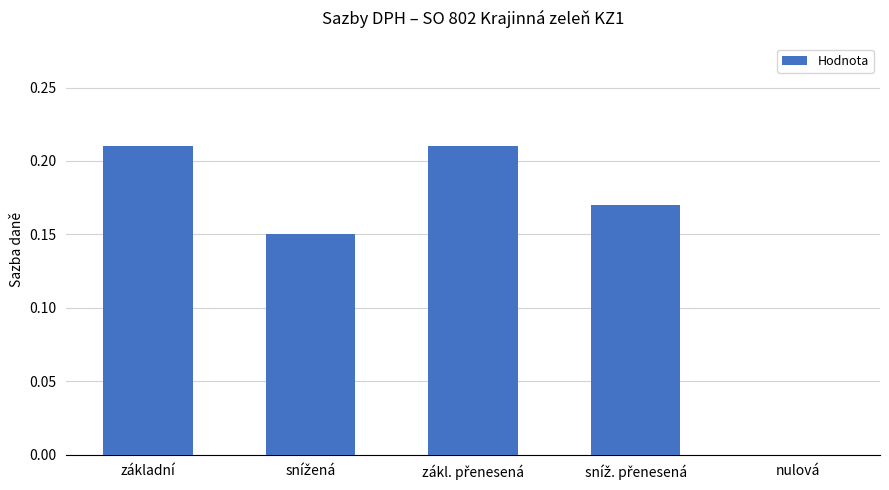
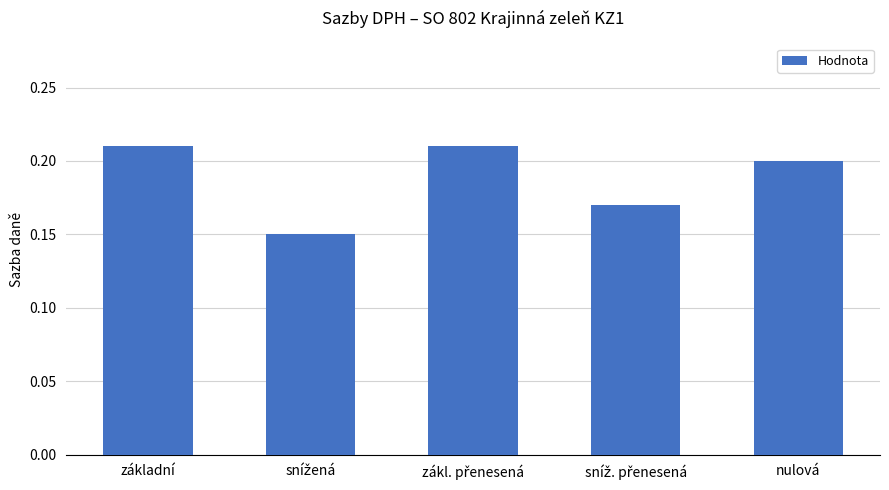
  {
    "základní": 0.210,
    "snížená": 0.150,
    "zákl. přenesená": 0.210,
    "sníž. přenesená": 0.170,
-   "nulová": 0.0
+   "nulová": 0.2
  }
